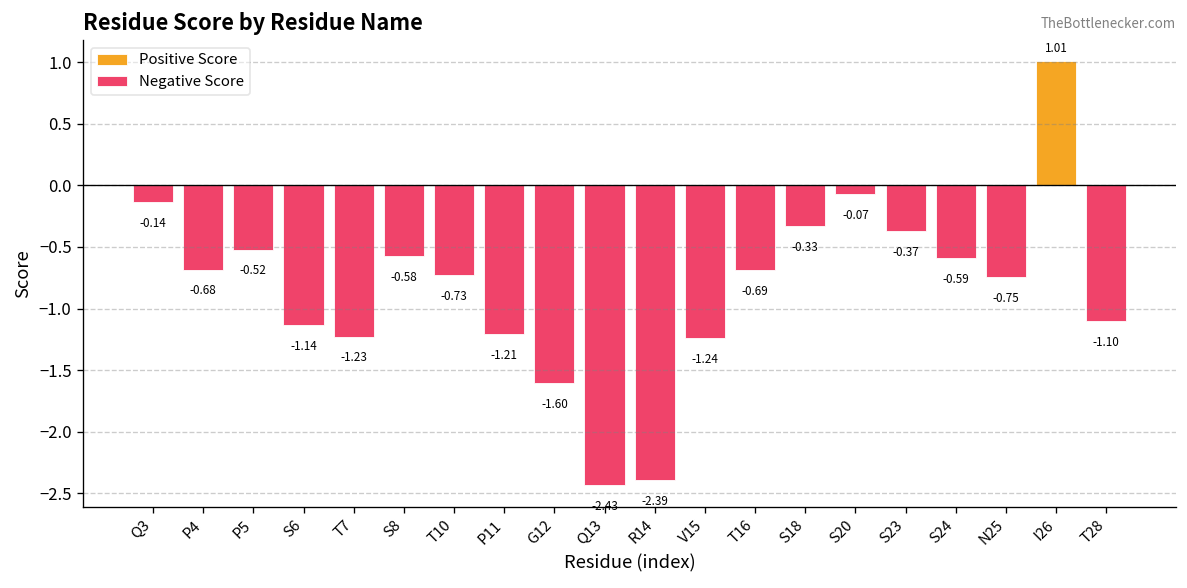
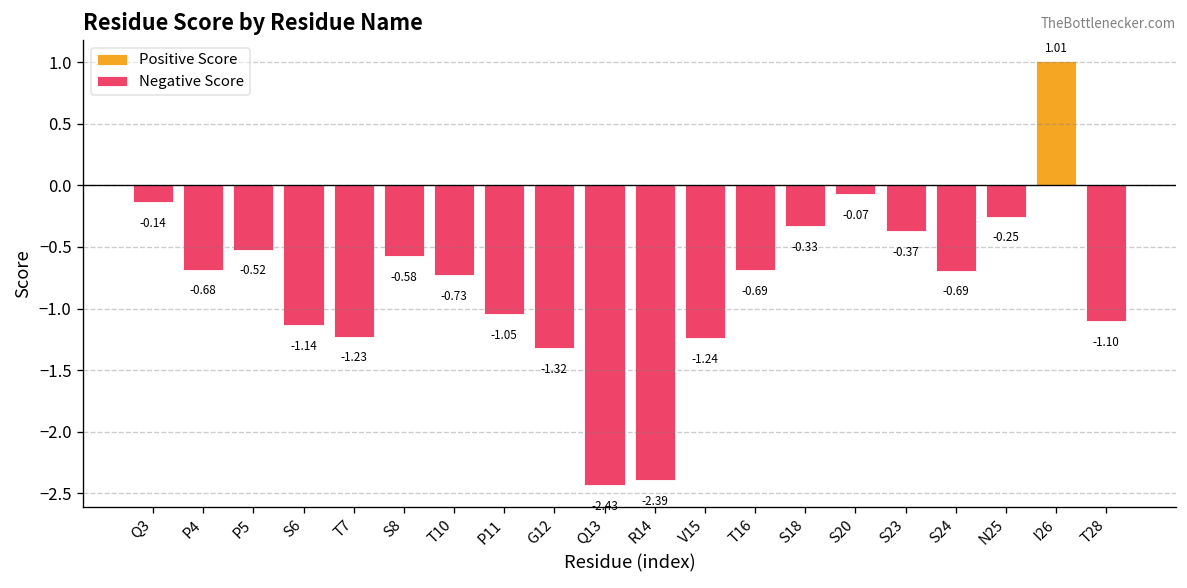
  {
    "Positive Score": {
      "I26": 1.01
    },
    "Negative Score": {
      "Q3": -0.14,
      "P4": -0.68,
      "P5": -0.52,
      "S6": -1.14,
      "T7": -1.23,
      "S8": -0.58,
      "T10": -0.73,
-     "P11": -1.21,
-     "G12": -1.60,
+     "P11": -1.05,
+     "G12": -1.32,
      "Q13": -2.43,
      "R14": -2.39,
      "V15": -1.24,
      "T16": -0.69,
      "S18": -0.33,
      "S20": -0.07,
      "S23": -0.37,
-     "S24": -0.59,
-     "N25": -0.75,
+     "S24": -0.69,
+     "N25": -0.25,
      "T28": -1.10
    }
  }
